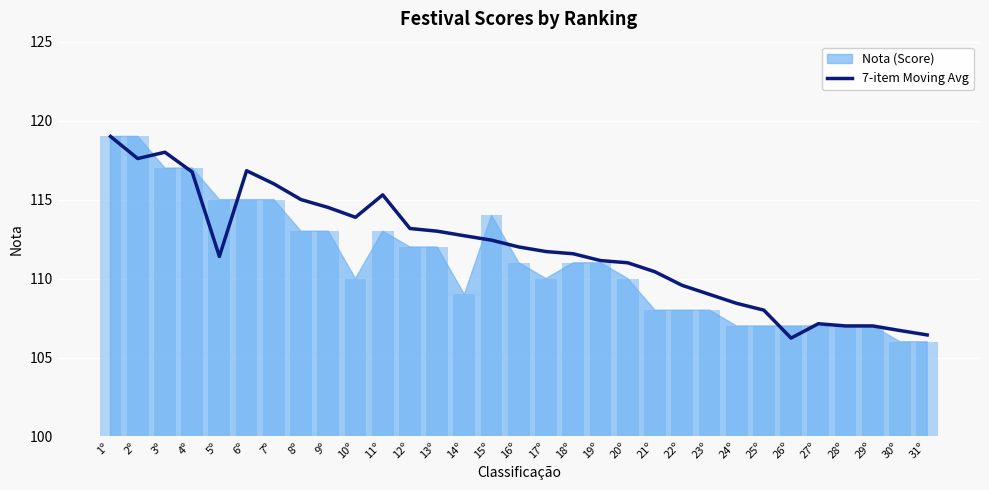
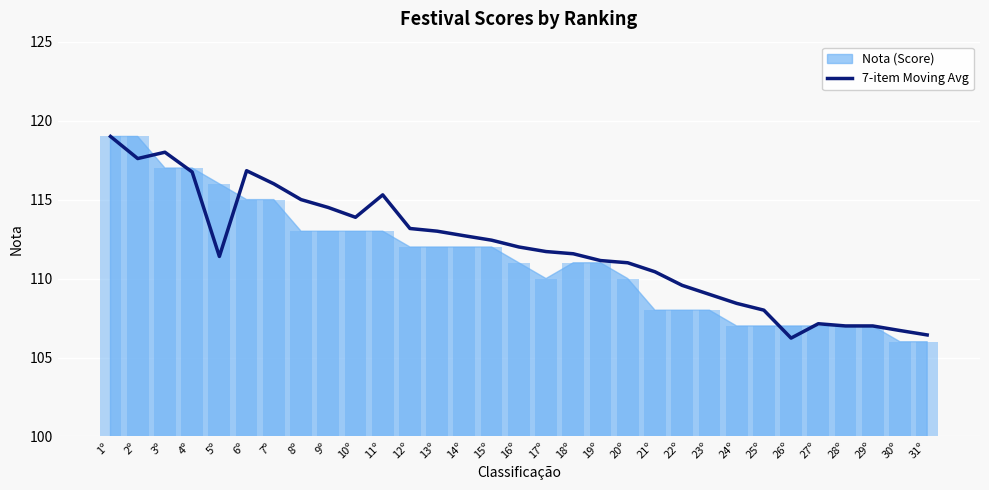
  {
    "Nota (Score)": {
      "1º": 119,
      "2º": 119,
      "3º": 117,
      "4º": 117,
-     "5º": 115,
+     "5º": 116,
      "6º": 115,
      "7º": 115,
      "8º": 113,
      "9º": 113,
-     "10º": 110,
+     "10º": 113,
      "11º": 113,
      "12º": 112,
      "13º": 112,
-     "14º": 109,
-     "15º": 114,
+     "14º": 112,
+     "15º": 112,
      "16º": 111,
      "17º": 110,
      "18º": 111,
      "19º": 111,
      "20º": 110,
      "21º": 108,
      "22º": 108,
      "23º": 108,
      "24º": 107,
      "25º": 107,
      "26º": 107,
      "27º": 107,
      "28º": 107,
      "29º": 107,
      "30º": 106,
      "31º": 106
    },
    "7-item Moving Avg": {
      "2º": 117.6,
      "3º": 118,
      "4º": 116.8,
      "5º": 111.4,
      "6º": 116.8,
      "7º": 116,
      "8º": 115,
      "9º": 114.5,
      "10º": 114,
      "11º": 115.3,
      "12º": 113.2,
      "13º": 113,
      "14º": 112.7,
      "15º": 112.4,
      "16º": 112,
      "17º": 111.7,
      "18º": 111.6,
      "20º": 111,
      "21º": 110.4,
      "22º": 109.6,
      "23º": 109,
      "24º": 108.4,
      "25º": 108,
      "26º": 106.2,
      "30º": 106.7,
      "31º": 106.4
    }
  }
